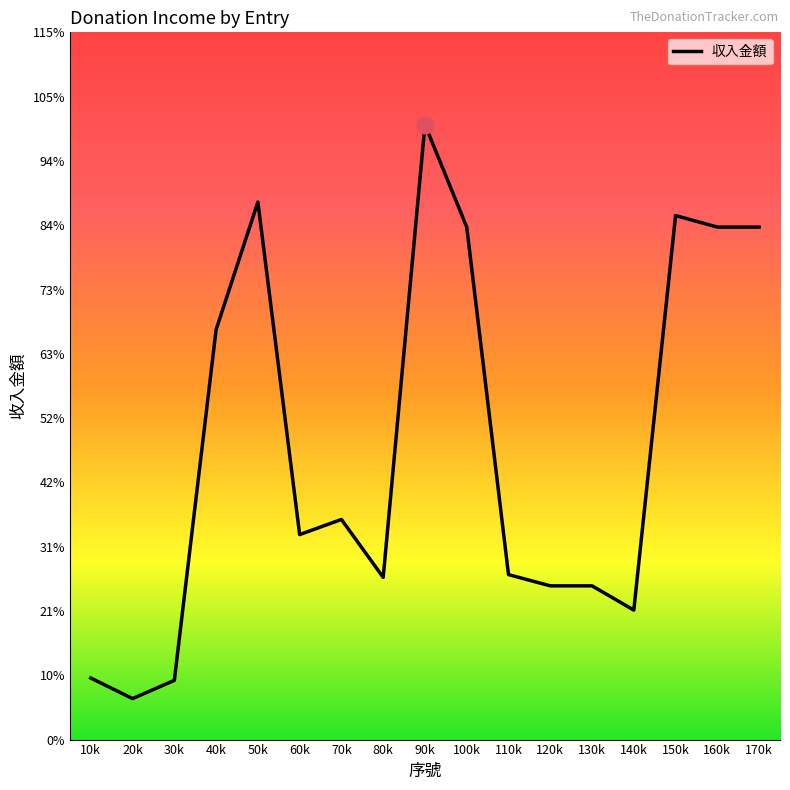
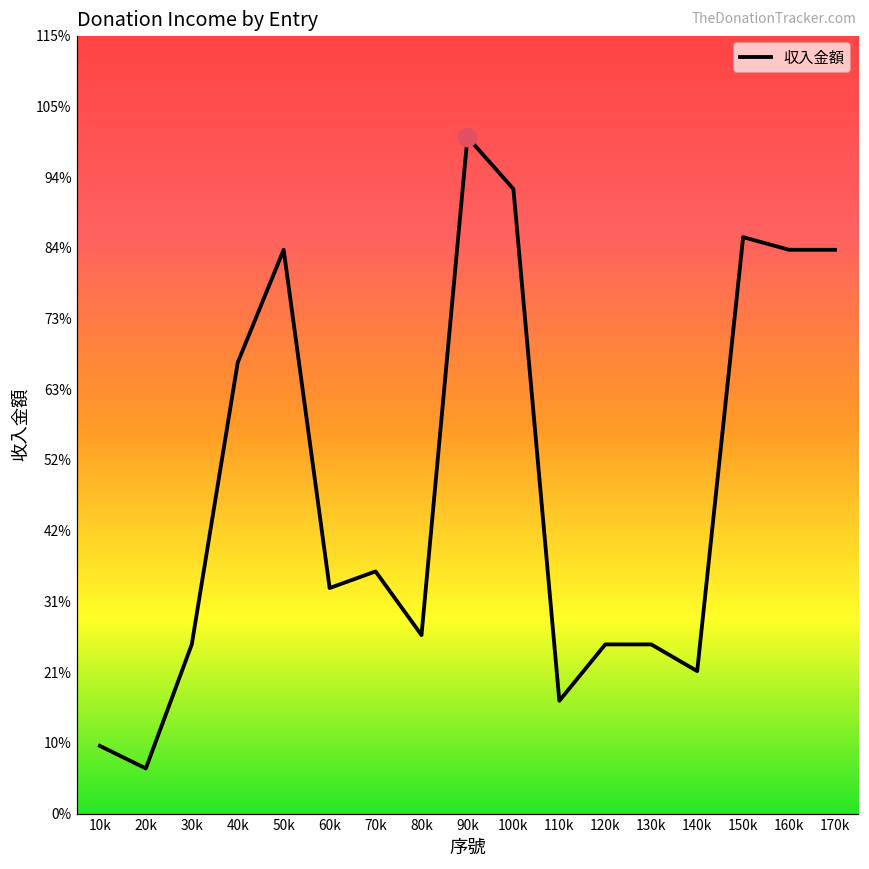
  {
    "収入金額": {
      "10k": "10%",
      "20k": "7%",
-     "30k": "10%",
+     "30k": "25%",
      "40k": "67%",
-     "50k": "87%",
+     "50k": "83%",
      "60k": "33%",
      "70k": "36%",
      "80k": "26%",
-     "100k": "83%",
-     "110k": "27%",
+     "100k": "92%",
+     "110k": "17%",
      "120k": "25%",
      "130k": "25%",
      "140k": "21%",
      "150k": "85%",
      "160k": "83%",
      "170k": "83%"
    }
  }
